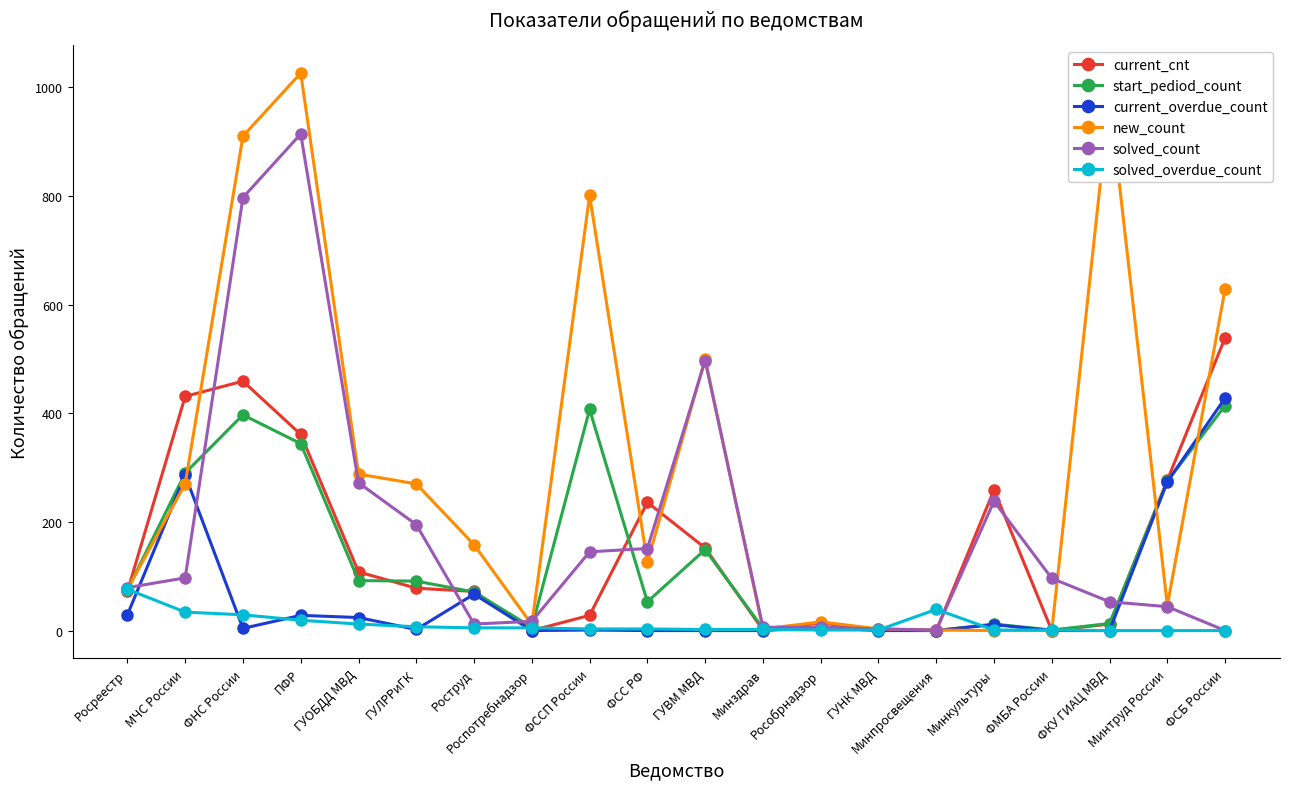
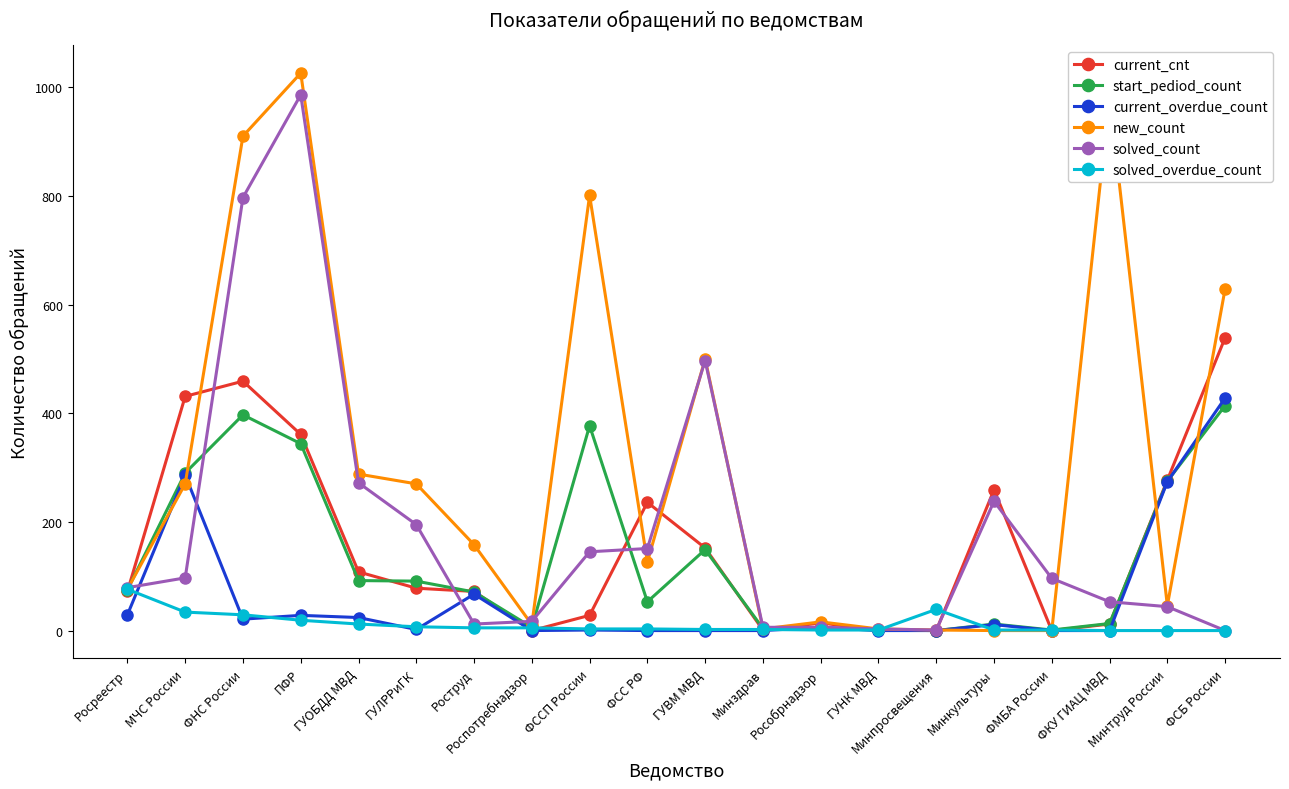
  {
    "current_cnt": {
      "МЧС России": 430,
      "ФНС России": 460,
      "ПФР": 360,
      "ГУОБДД МВД": 110,
      "ГУЛРРиГК": 80,
      "ФССП России": 30,
      "ФСС РФ": 240,
      "Минкультуры": 260,
      "ФСБ России": 540
    },
    "start_pediod_count": {
      "ФНС России": 400,
      "ПФР": 340,
      "ГУОБДД МВД": 90,
      "ГУЛРРиГК": 90,
-     "ФССП России": 410,
+     "ФССП России": 380,
      "ФСС РФ": 50,
      "ФСБ России": 410
    },
    "current_overdue_count": {
      "Росреестр": 30,
-     "ФНС России": 0,
+     "ФНС России": 20,
      "ПФР": 30,
      "ГУОБДД МВД": 20,
      "ГУЛРРиГК": 0,
      "ФСБ России": 430
    },
    "new_count": {
      "МЧС России": 270,
      "ФНС России": 910,
      "ПФР": 1030,
      "ГУОБДД МВД": 290,
      "ГУЛРРиГК": 270,
      "Роструд": 160,
      "Роспотребнадзор": 10,
      "ФССП России": 800,
      "ФСС РФ": 130,
      "ФСБ России": 630
    },
    "solved_count": {
      "МЧС России": 100,
      "ФНС России": 800,
-     "ПФР": 910,
+     "ПФР": 990,
      "ГУОБДД МВД": 270,
      "ГУЛРРиГК": 200,
      "Роструд": 10,
      "Роспотребнадзор": 20,
      "ФССП России": 150,
      "ФСС РФ": 150,
      "Минкультуры": 240,
      "ФМБА России": 100,
      "ФКУ ГИАЦ МВД": 50
    },
    "solved_overdue_count": {
      "МЧС России": 30,
      "ФНС России": 30,
      "ПФР": 20,
      "ГУОБДД МВД": 10,
      "ГУЛРРиГК": 10,
      "Роструд": 10,
      "Минпросвещения": 40,
      "Минтруд России": 0
    }
  }
